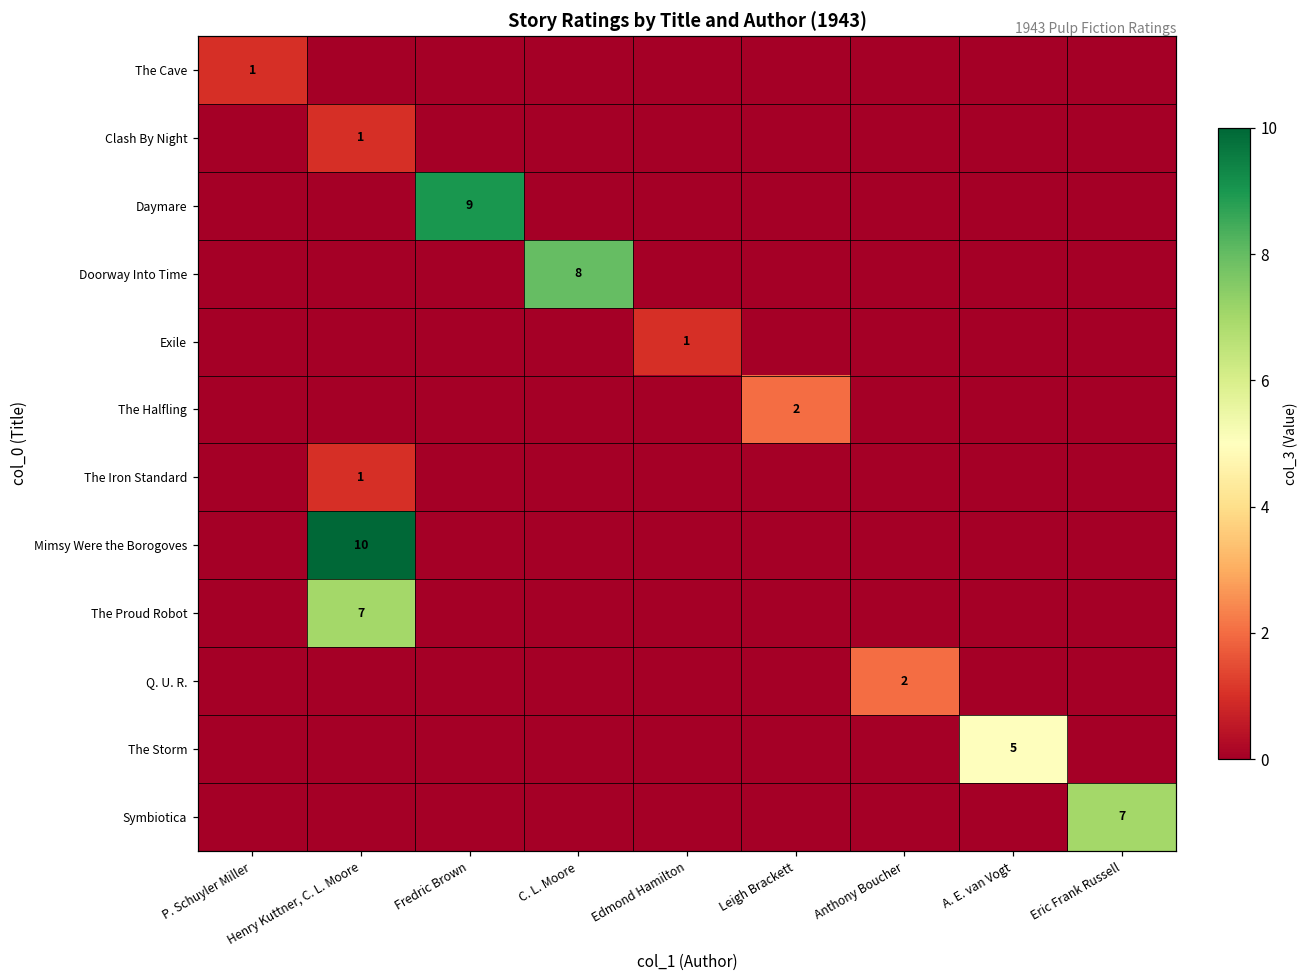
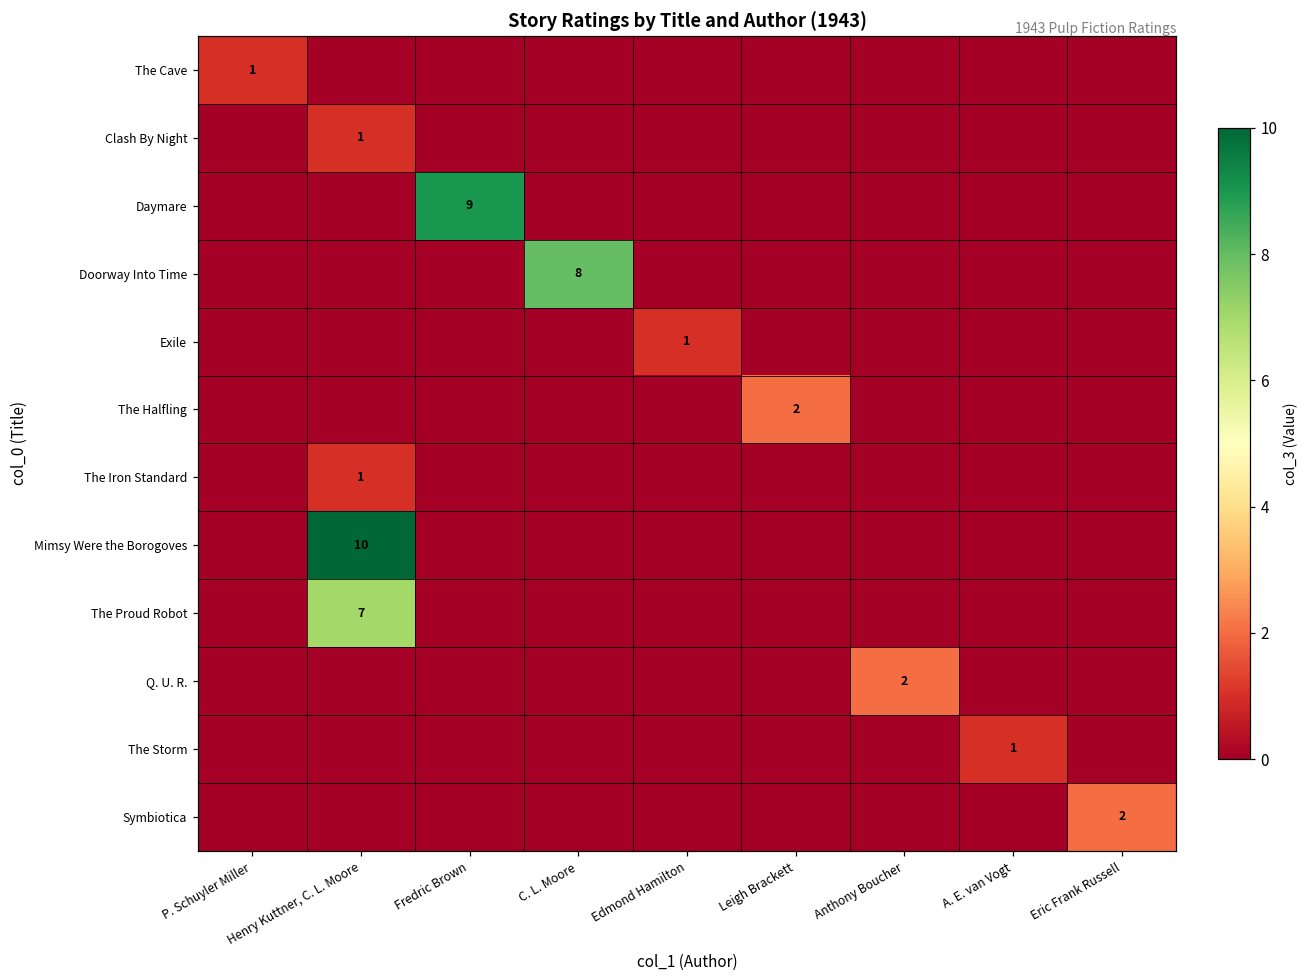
  {
    "The Cave": {
      "P. Schuyler Miller": 1
    },
    "Clash By Night": {
      "Henry Kuttner, C. L. Moore": 1
    },
    "Daymare": {
      "Fredric Brown": 9
    },
    "Doorway Into Time": {
      "C. L. Moore": 8
    },
    "Exile": {
      "Edmond Hamilton": 1
    },
    "The Halfling": {
      "Leigh Brackett": 2
    },
    "The Iron Standard": {
      "Henry Kuttner, C. L. Moore": 1
    },
    "Mimsy Were the Borogoves": {
      "Henry Kuttner, C. L. Moore": 10
    },
    "The Proud Robot": {
      "Henry Kuttner, C. L. Moore": 7
    },
    "Q. U. R.": {
      "Anthony Boucher": 2
    },
    "The Storm": {
-     "A. E. van Vogt": 5
+     "A. E. van Vogt": 1
    },
    "Symbiotica": {
-     "Eric Frank Russell": 7
+     "Eric Frank Russell": 2
    }
  }
